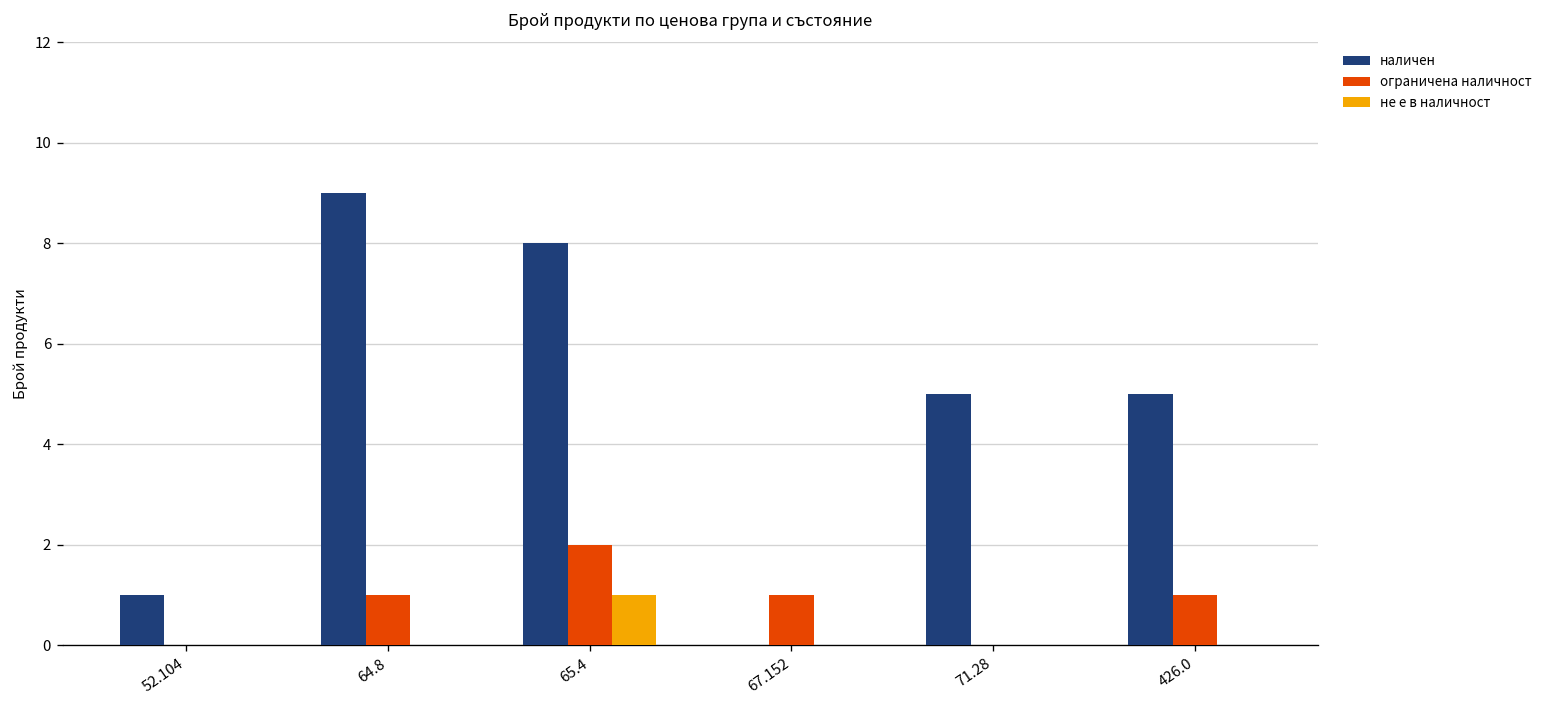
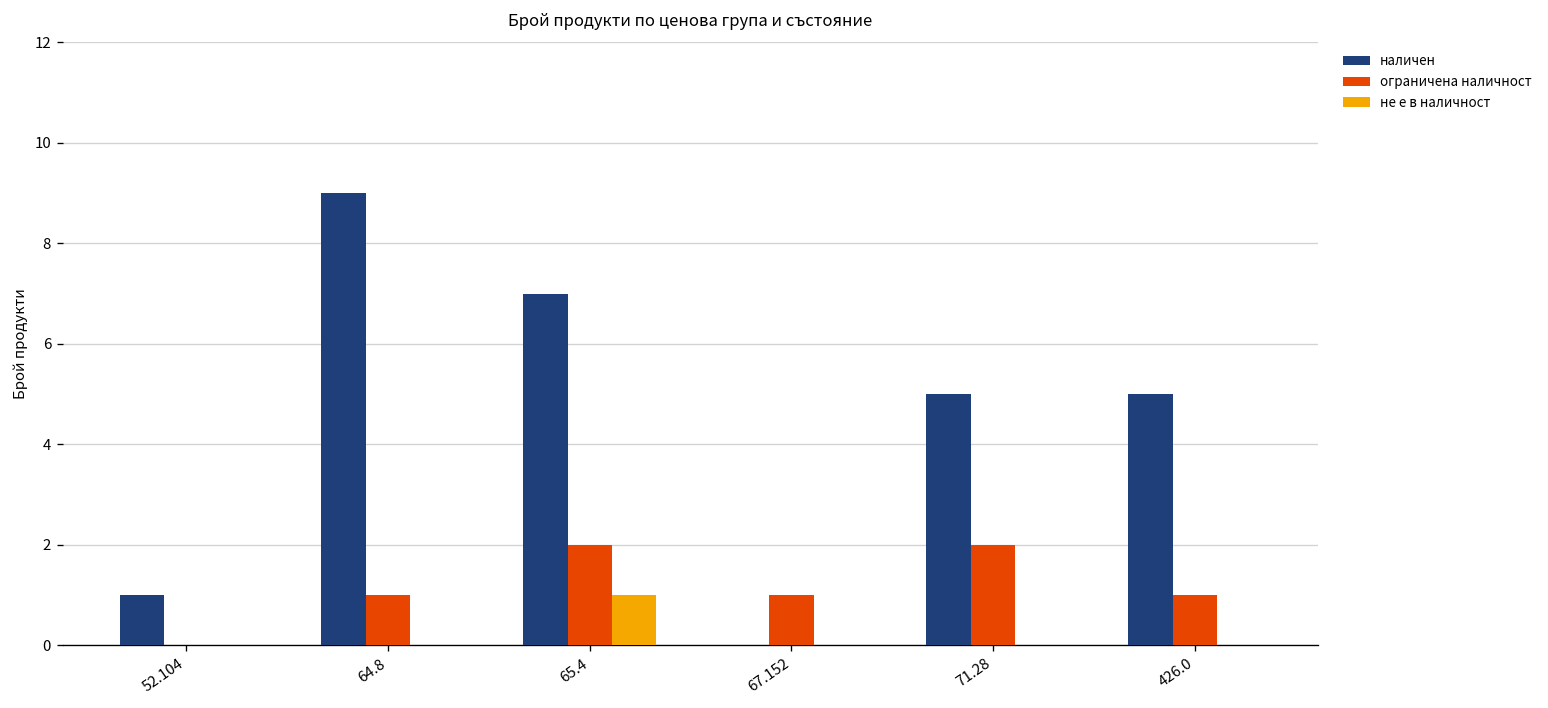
  {
    "наличен": {
      "52.104": 1,
      "64.8": 9,
-     "65.4": 8,
+     "65.4": 7,
      "67.152": 0,
      "71.28": 5,
      "426.0": 5
    },
    "ограничена наличност": {
      "52.104": 0,
      "64.8": 1,
      "65.4": 2,
      "67.152": 1,
-     "71.28": 0,
+     "71.28": 2,
      "426.0": 1
    },
    "не е в наличност": {
      "52.104": 0,
      "64.8": 0,
      "65.4": 1,
      "67.152": 0,
      "71.28": 0,
      "426.0": 0
    }
  }
